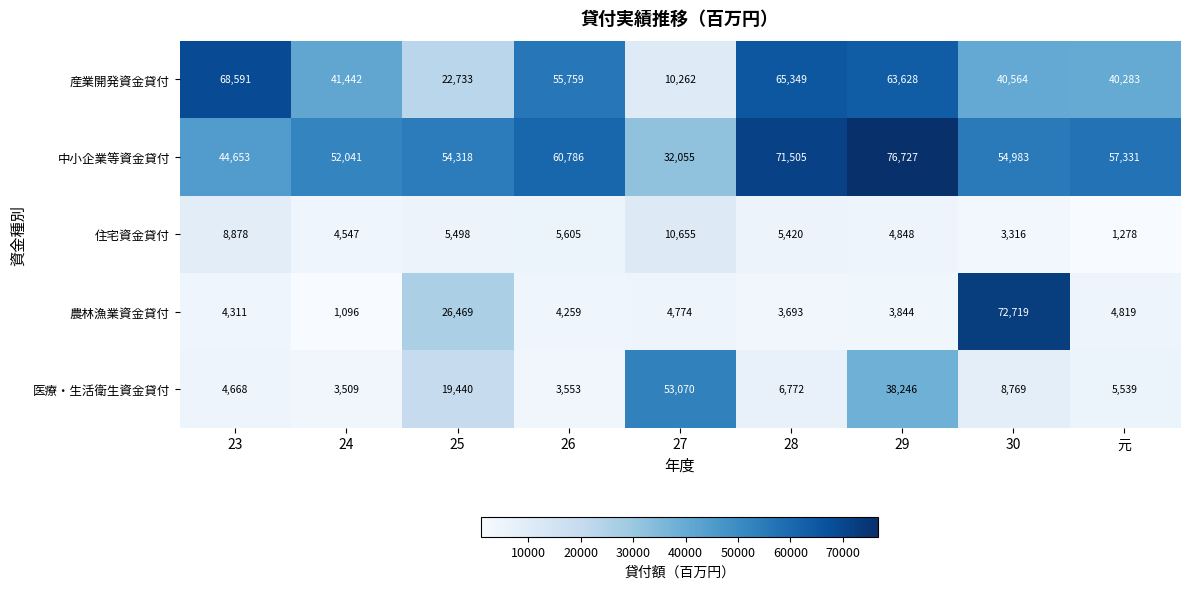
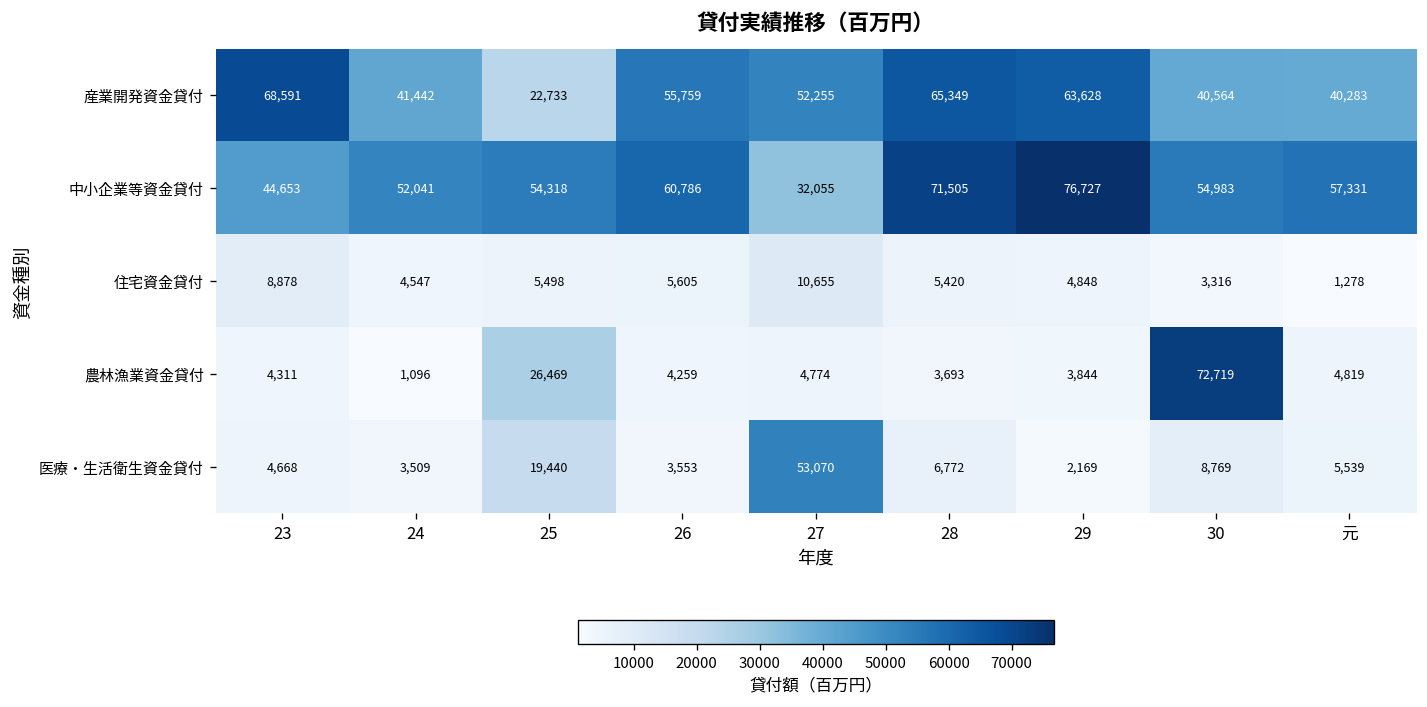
  {
    "産業開発資金貸付": {
      "23": "68,591",
      "24": "41,442",
      "25": "22,733",
      "26": "55,759",
-     "27": "10,262",
+     "27": "52,255",
      "28": "65,349",
      "29": "63,628",
      "30": "40,564",
      "元": "40,283"
    },
    "中小企業等資金貸付": {
      "23": "44,653",
      "24": "52,041",
      "25": "54,318",
      "26": "60,786",
      "27": "32,055",
      "28": "71,505",
      "29": "76,727",
      "30": "54,983",
      "元": "57,331"
    },
    "住宅資金貸付": {
      "23": "8,878",
      "24": "4,547",
      "25": "5,498",
      "26": "5,605",
      "27": "10,655",
      "28": "5,420",
      "29": "4,848",
      "30": "3,316",
      "元": "1,278"
    },
    "農林漁業資金貸付": {
      "23": "4,311",
      "24": "1,096",
      "25": "26,469",
      "26": "4,259",
      "27": "4,774",
      "28": "3,693",
      "29": "3,844",
      "30": "72,719",
      "元": "4,819"
    },
    "医療・生活衛生資金貸付": {
      "23": "4,668",
      "24": "3,509",
      "25": "19,440",
      "26": "3,553",
      "27": "53,070",
      "28": "6,772",
-     "29": "38,246",
+     "29": "2,169",
      "30": "8,769",
      "元": "5,539"
    }
  }
